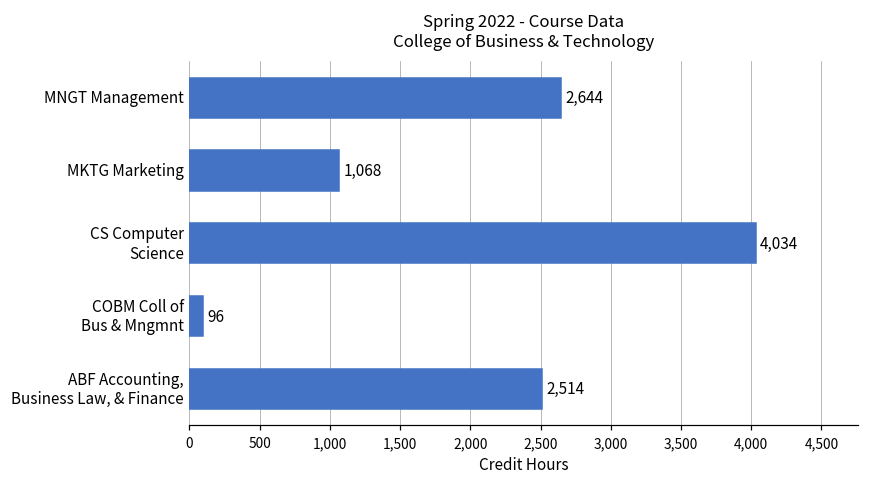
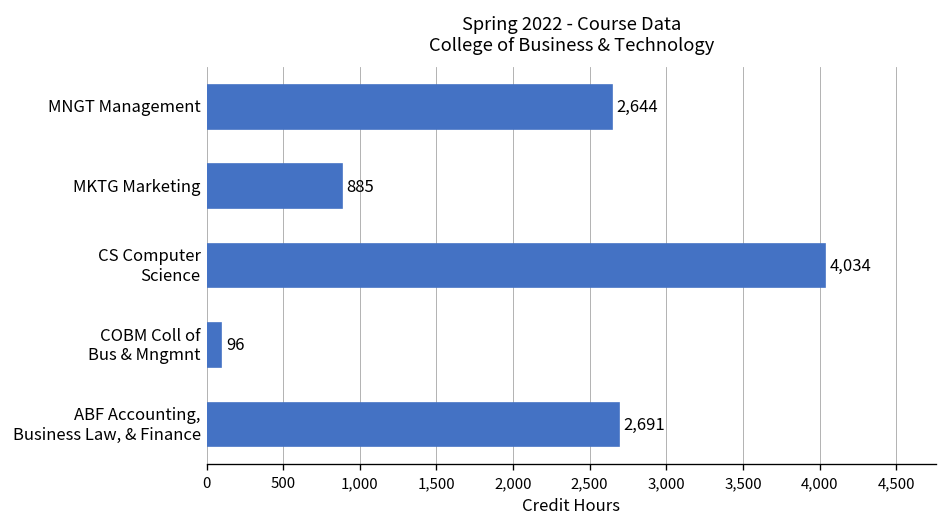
  {
    "MNGT Management": "2,644",
-   "MKTG Marketing": "1,068",
+   "MKTG Marketing": "885",
    "CS Computer Science": "4,034",
    "COBM Coll of Bus & Mngmnt": "96",
-   "ABF Accounting, Business Law, & Finance": "2,514"
+   "ABF Accounting, Business Law, & Finance": "2,691"
  }
